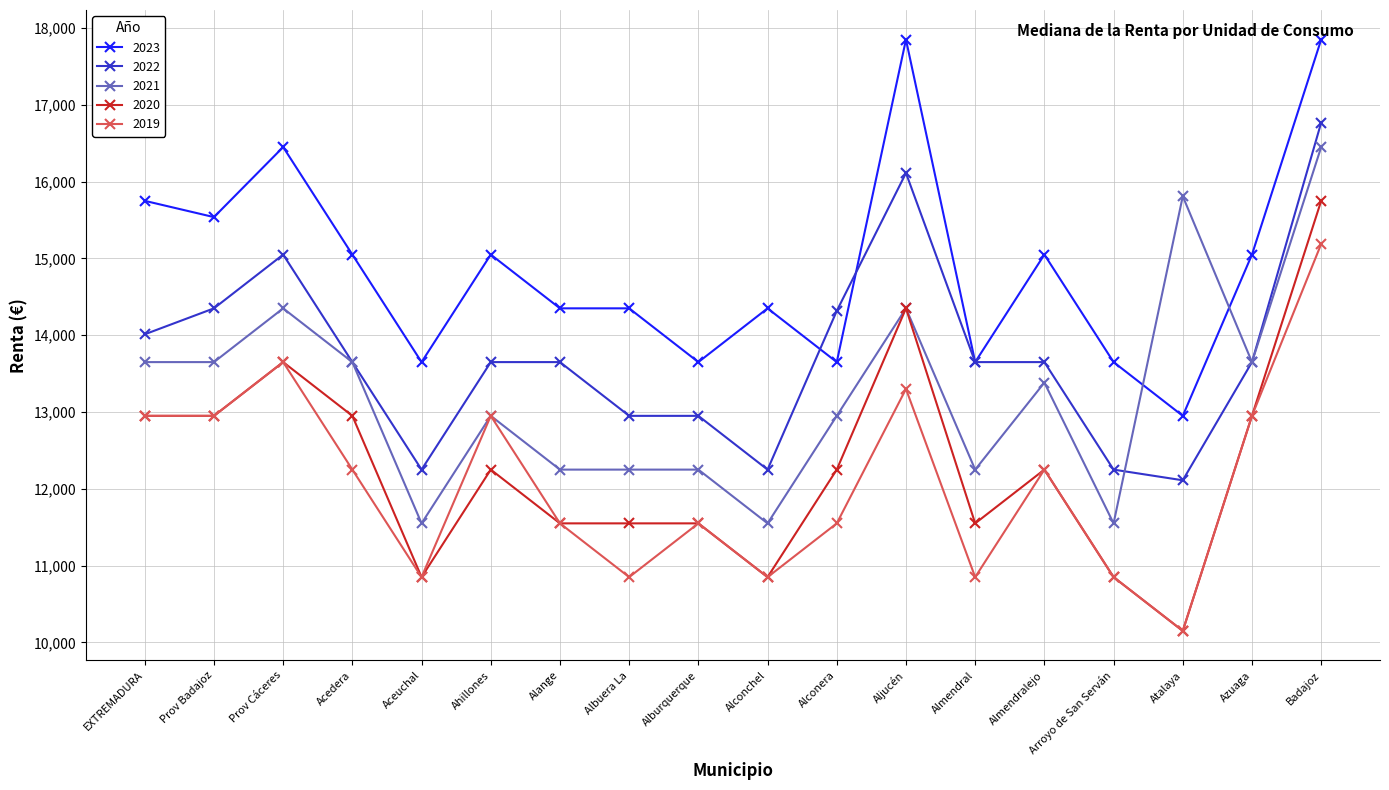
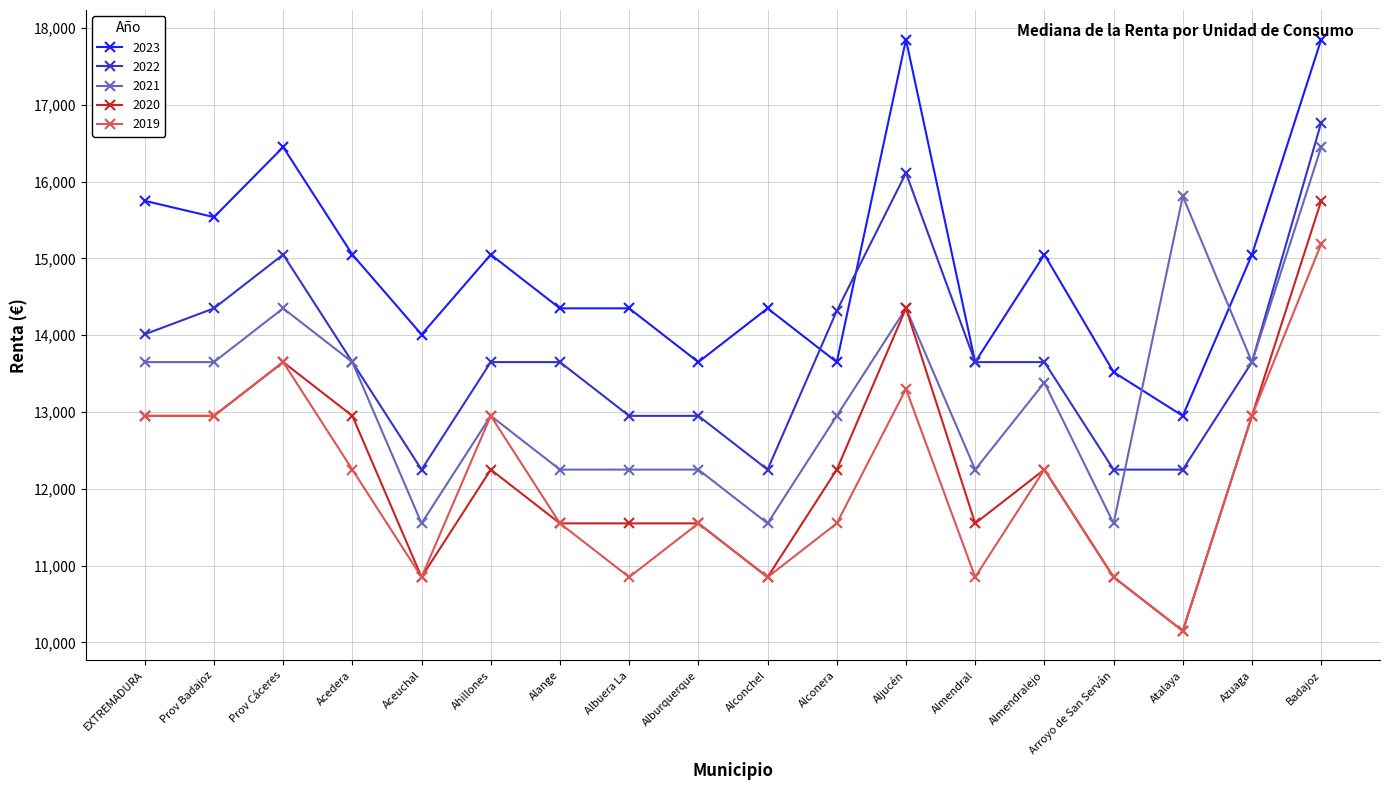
  {
    "2023": {
      "EXTREMADURA": "15,800",
      "Prov Badajoz": "15,500",
      "Prov Cáceres": "16,500",
      "Acedera": "15,100",
-     "Aceuchal": "13,700",
+     "Aceuchal": "14,000",
      "Ahillones": "15,100",
      "Alange": "14,400",
      "Albuera La": "14,400",
      "Alburquerque": "13,700",
      "Alconchel": "14,400",
      "Alconera": "13,700",
      "Aljucén": "17,900",
      "Almendralejo": "15,100",
-     "Arroyo de San Serván": "13,700",
+     "Arroyo de San Serván": "13,500",
      "Atalaya": "13,000",
      "Azuaga": "15,100",
      "Badajoz": "17,900"
    },
    "2022": {
      "EXTREMADURA": "14,000",
      "Prov Badajoz": "14,400",
      "Prov Cáceres": "15,100",
      "Aceuchal": "12,300",
      "Ahillones": "13,700",
      "Alange": "13,700",
      "Albuera La": "13,000",
      "Alburquerque": "13,000",
      "Alconchel": "12,300",
      "Alconera": "14,300",
      "Aljucén": "16,100",
      "Almendralejo": "13,700",
      "Arroyo de San Serván": "12,300",
-     "Atalaya": "12,100",
+     "Atalaya": "12,300",
      "Badajoz": "16,800"
    },
    "2021": {
      "EXTREMADURA": "13,700",
      "Prov Badajoz": "13,700",
      "Prov Cáceres": "14,400",
      "Aceuchal": "11,600",
      "Alange": "12,300",
      "Albuera La": "12,300",
      "Alburquerque": "12,300",
      "Alconchel": "11,600",
      "Alconera": "13,000",
      "Almendral": "12,300",
      "Almendralejo": "13,400",
      "Arroyo de San Serván": "11,600",
      "Atalaya": "15,800",
      "Badajoz": "16,500"
    },
    "2020": {
      "Acedera": "13,000",
      "Ahillones": "12,300",
      "Albuera La": "11,600",
      "Alconera": "12,300",
      "Almendral": "11,600",
      "Badajoz": "15,800"
    },
    "2019": {
      "Acedera": "12,300",
      "Albuera La": "10,900",
      "Alconera": "11,600",
      "Aljucén": "13,300",
      "Almendral": "10,900",
      "Badajoz": "15,200"
    }
  }
